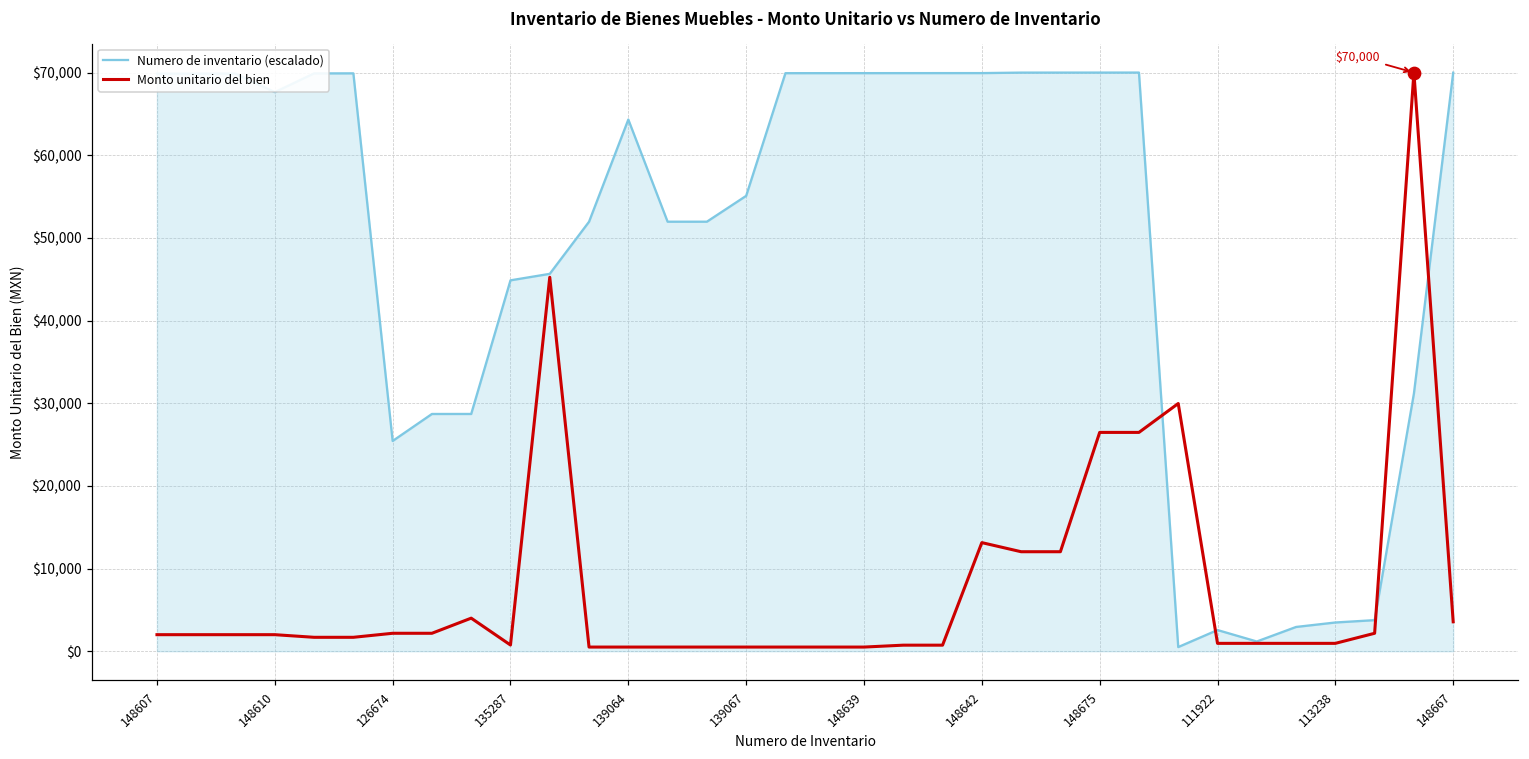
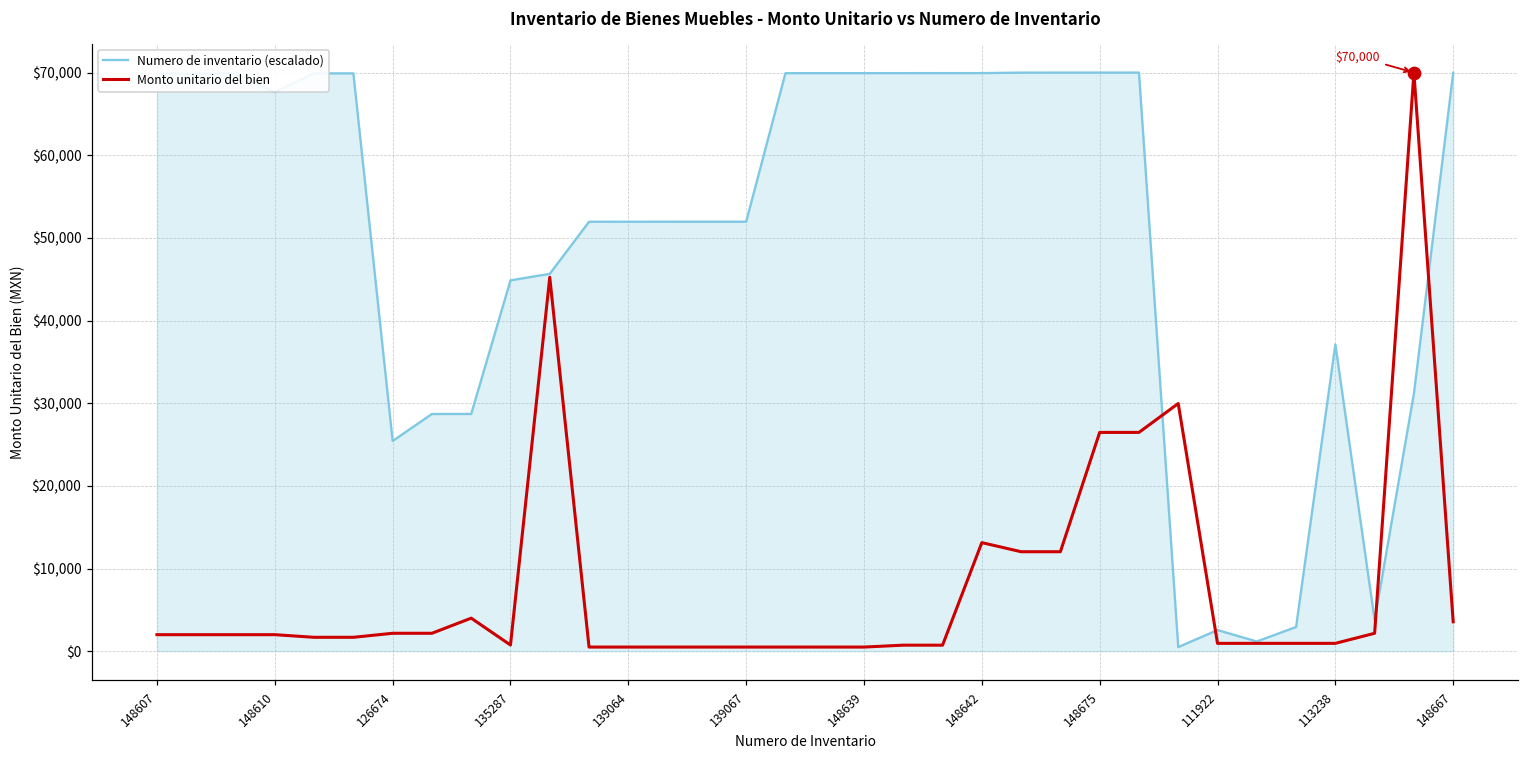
  {
    "Numero de inventario (escalado)": {
      "148610": "$68,000",
      "126674": "$25,000",
      "135287": "$45,000",
-     "139064": "$64,000",
-     "139067": "$55,000",
+     "139064": "$52,000",
+     "139067": "$52,000",
      "148639": "$70,000",
      "148642": "$70,000",
      "148675": "$70,000",
      "111922": "$3,000",
-     "113238": "$3,000",
+     "113238": "$37,000",
      "148667": "$70,000"
    }
  }
